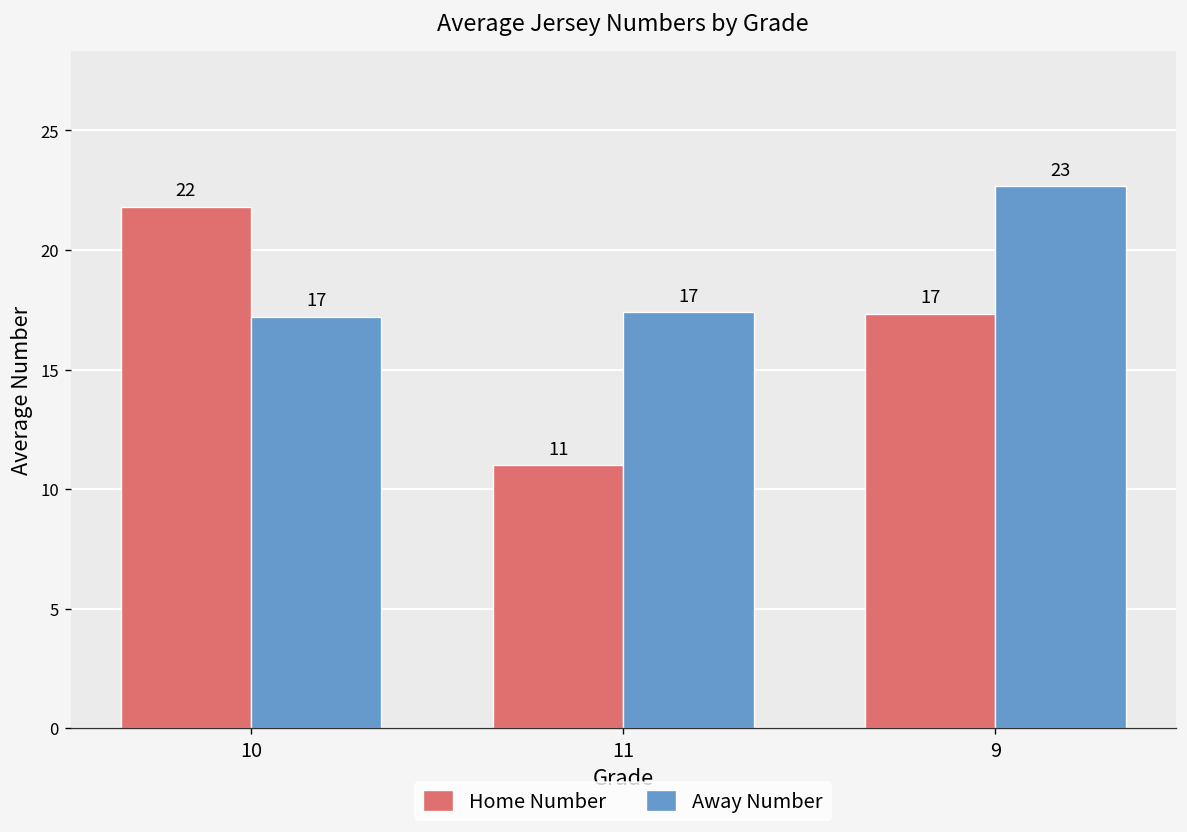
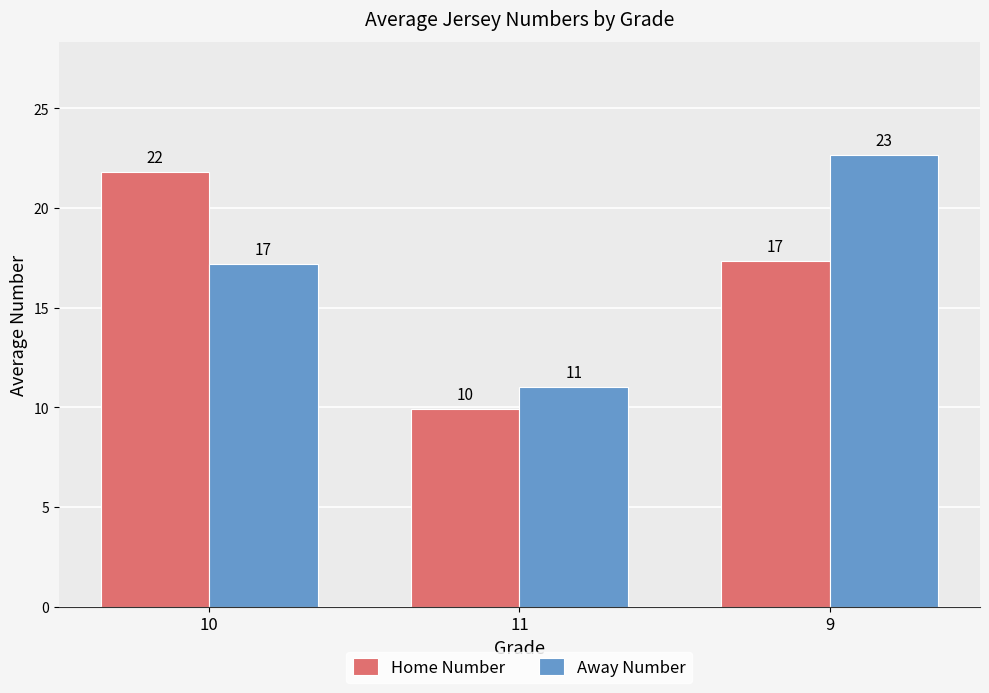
  {
    "Home Number": {
      "10": 22,
-     "11": 11,
+     "11": 10,
      "9": 17
    },
    "Away Number": {
      "10": 17,
-     "11": 17,
+     "11": 11,
      "9": 23
    }
  }
